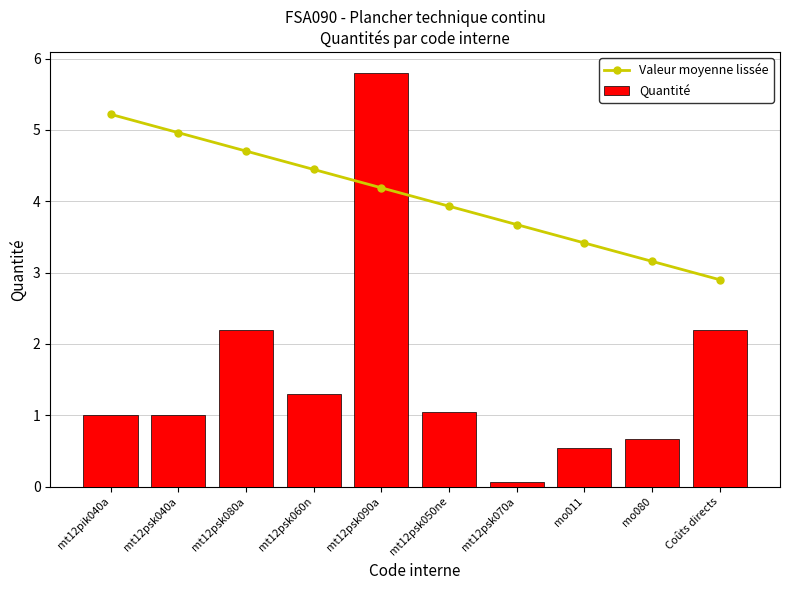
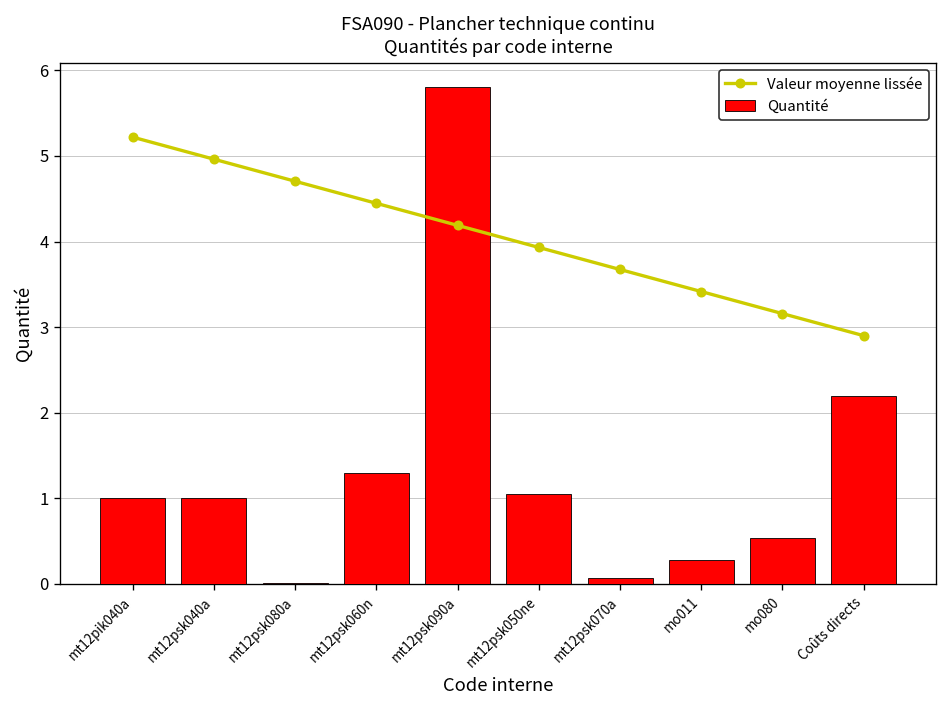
  {
    "Quantité": {
      "mt12pik040a": 1.0,
      "mt12psk040a": 1.0,
-     "mt12psk080a": 2.2,
+     "mt12psk080a": 0.0,
      "mt12psk060n": 1.3,
      "mt12psk090a": 5.8,
      "mt12psk050ne": 1.1,
      "mt12psk070a": 0.1,
-     "mo011": 0.5,
-     "mo080": 0.7,
+     "mo011": 0.3,
+     "mo080": 0.5,
      "Coûts directs": 2.2
    },
    "Valeur moyenne lissée": {
      "mt12pik040a": 5.2,
      "mt12psk040a": 5.0,
      "mt12psk080a": 4.7,
      "mt12psk060n": 4.4,
      "mt12psk090a": 4.2,
      "mt12psk050ne": 3.9,
      "mt12psk070a": 3.7,
      "mo011": 3.4,
      "mo080": 3.2,
      "Coûts directs": 2.9
    }
  }
